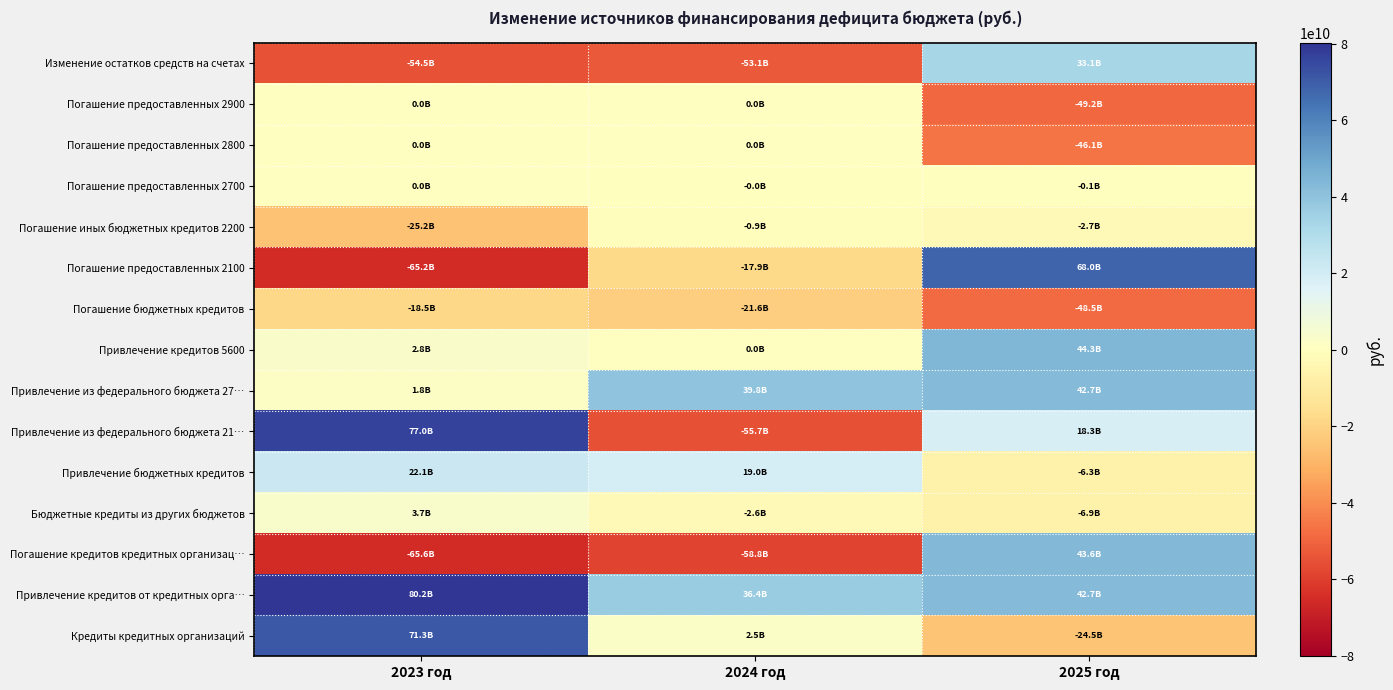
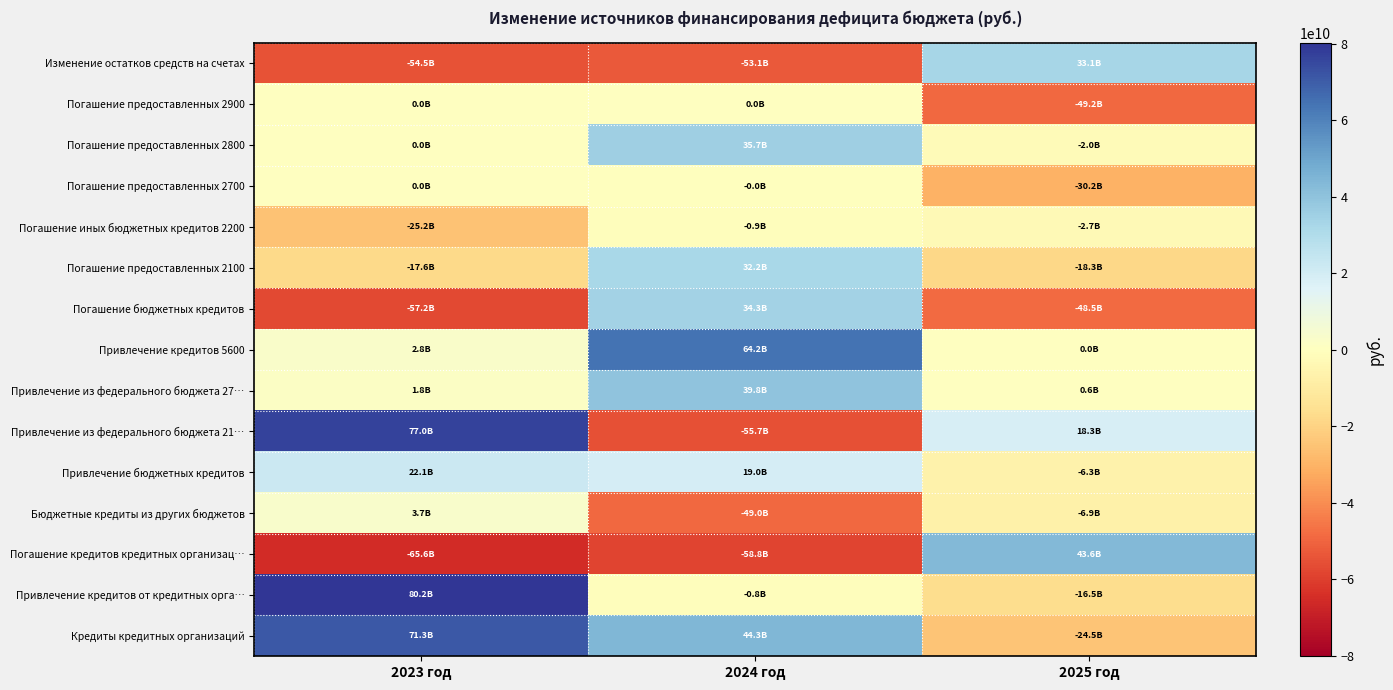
  {
    "Изменение остатков средств на счетах": {
      "2023 год": "-54.5B",
      "2024 год": "-53.1B",
      "2025 год": "33.1B"
    },
    "Погашение предоставленных 2900": {
      "2023 год": "0.0B",
      "2024 год": "0.0B",
      "2025 год": "-49.2B"
    },
    "Погашение предоставленных 2800": {
      "2023 год": "0.0B",
-     "2024 год": "0.0B",
-     "2025 год": "-46.1B"
+     "2024 год": "35.7B",
+     "2025 год": "-2.0B"
    },
    "Погашение предоставленных 2700": {
      "2023 год": "0.0B",
      "2024 год": "-0.0B",
-     "2025 год": "-0.1B"
+     "2025 год": "-30.2B"
    },
    "Погашение иных бюджетных кредитов 2200": {
      "2023 год": "-25.2B",
      "2024 год": "-0.9B",
      "2025 год": "-2.7B"
    },
    "Погашение предоставленных 2100": {
-     "2023 год": "-65.2B",
-     "2024 год": "-17.9B",
-     "2025 год": "68.0B"
+     "2023 год": "-17.6B",
+     "2024 год": "32.2B",
+     "2025 год": "-18.3B"
    },
    "Погашение бюджетных кредитов": {
-     "2023 год": "-18.5B",
-     "2024 год": "-21.6B",
+     "2023 год": "-57.2B",
+     "2024 год": "34.3B",
      "2025 год": "-48.5B"
    },
    "Привлечение кредитов 5600": {
      "2023 год": "2.8B",
-     "2024 год": "0.0B",
-     "2025 год": "44.3B"
+     "2024 год": "64.2B",
+     "2025 год": "0.0B"
    },
    "Привлечение из федерального бюджета 27…": {
      "2023 год": "1.8B",
      "2024 год": "39.8B",
-     "2025 год": "42.7B"
+     "2025 год": "0.6B"
    },
    "Привлечение из федерального бюджета 21…": {
      "2023 год": "77.0B",
      "2024 год": "-55.7B",
      "2025 год": "18.3B"
    },
    "Привлечение бюджетных кредитов": {
      "2023 год": "22.1B",
      "2024 год": "19.0B",
      "2025 год": "-6.3B"
    },
    "Бюджетные кредиты из других бюджетов": {
      "2023 год": "3.7B",
-     "2024 год": "-2.6B",
+     "2024 год": "-49.0B",
      "2025 год": "-6.9B"
    },
    "Погашение кредитов кредитных организац…": {
      "2023 год": "-65.6B",
      "2024 год": "-58.8B",
      "2025 год": "43.6B"
    },
    "Привлечение кредитов от кредитных орга…": {
      "2023 год": "80.2B",
-     "2024 год": "36.4B",
-     "2025 год": "42.7B"
+     "2024 год": "-0.8B",
+     "2025 год": "-16.5B"
    },
    "Кредиты кредитных организаций": {
      "2023 год": "71.3B",
-     "2024 год": "2.5B",
+     "2024 год": "44.3B",
      "2025 год": "-24.5B"
    }
  }
